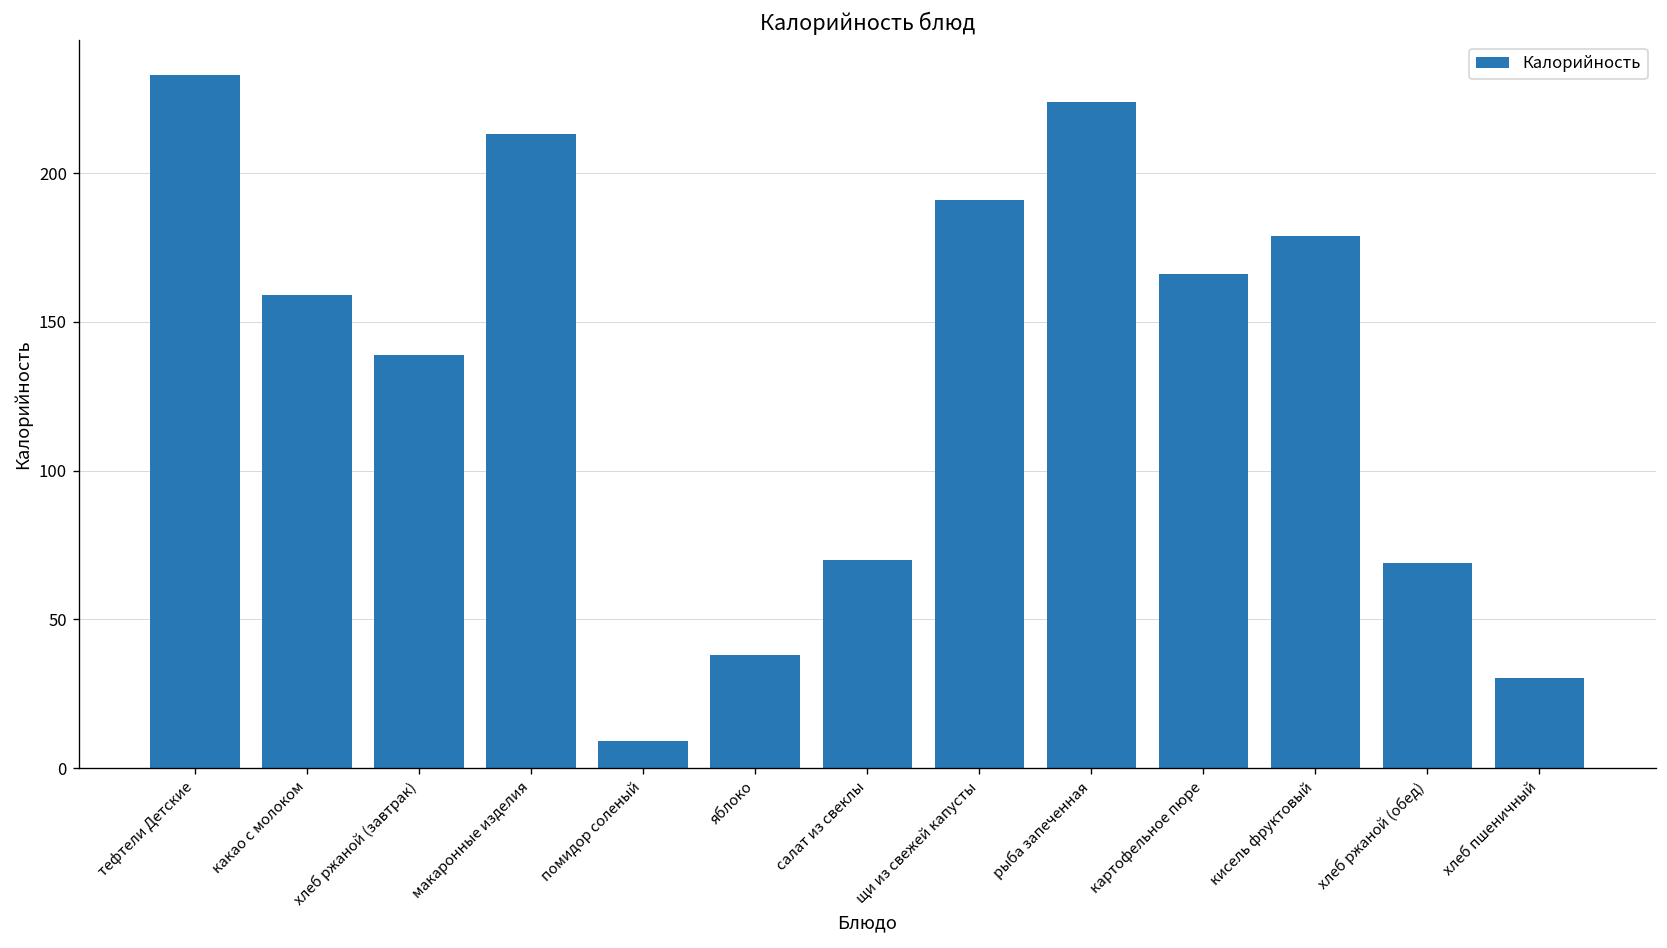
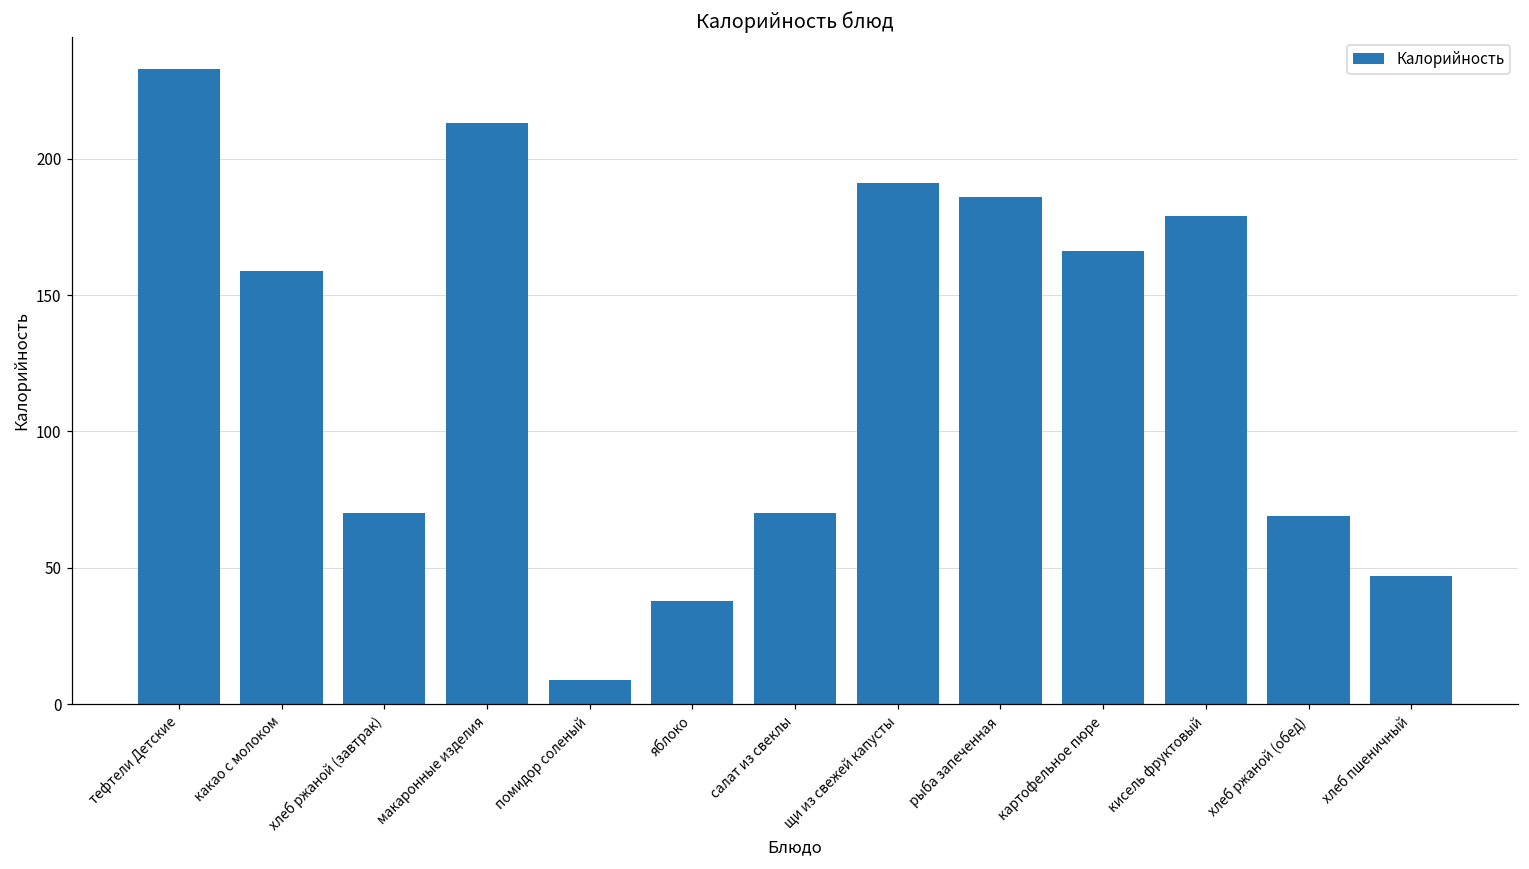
  {
    "тефтели Детские": 233,
    "какао с молоком": 159,
-   "хлеб ржаной (завтрак)": 139,
+   "хлеб ржаной (завтрак)": 70,
    "макаронные изделия": 213,
    "помидор соленый": 9,
    "яблоко": 38,
    "салат из свеклы": 70,
    "щи из свежей капусты": 191,
-   "рыба запеченная": 224,
+   "рыба запеченная": 186,
    "картофельное пюре": 166,
    "кисель фруктовый": 179,
    "хлеб ржаной (обед)": 69,
-   "хлеб пшеничный": 30
+   "хлеб пшеничный": 47
  }
